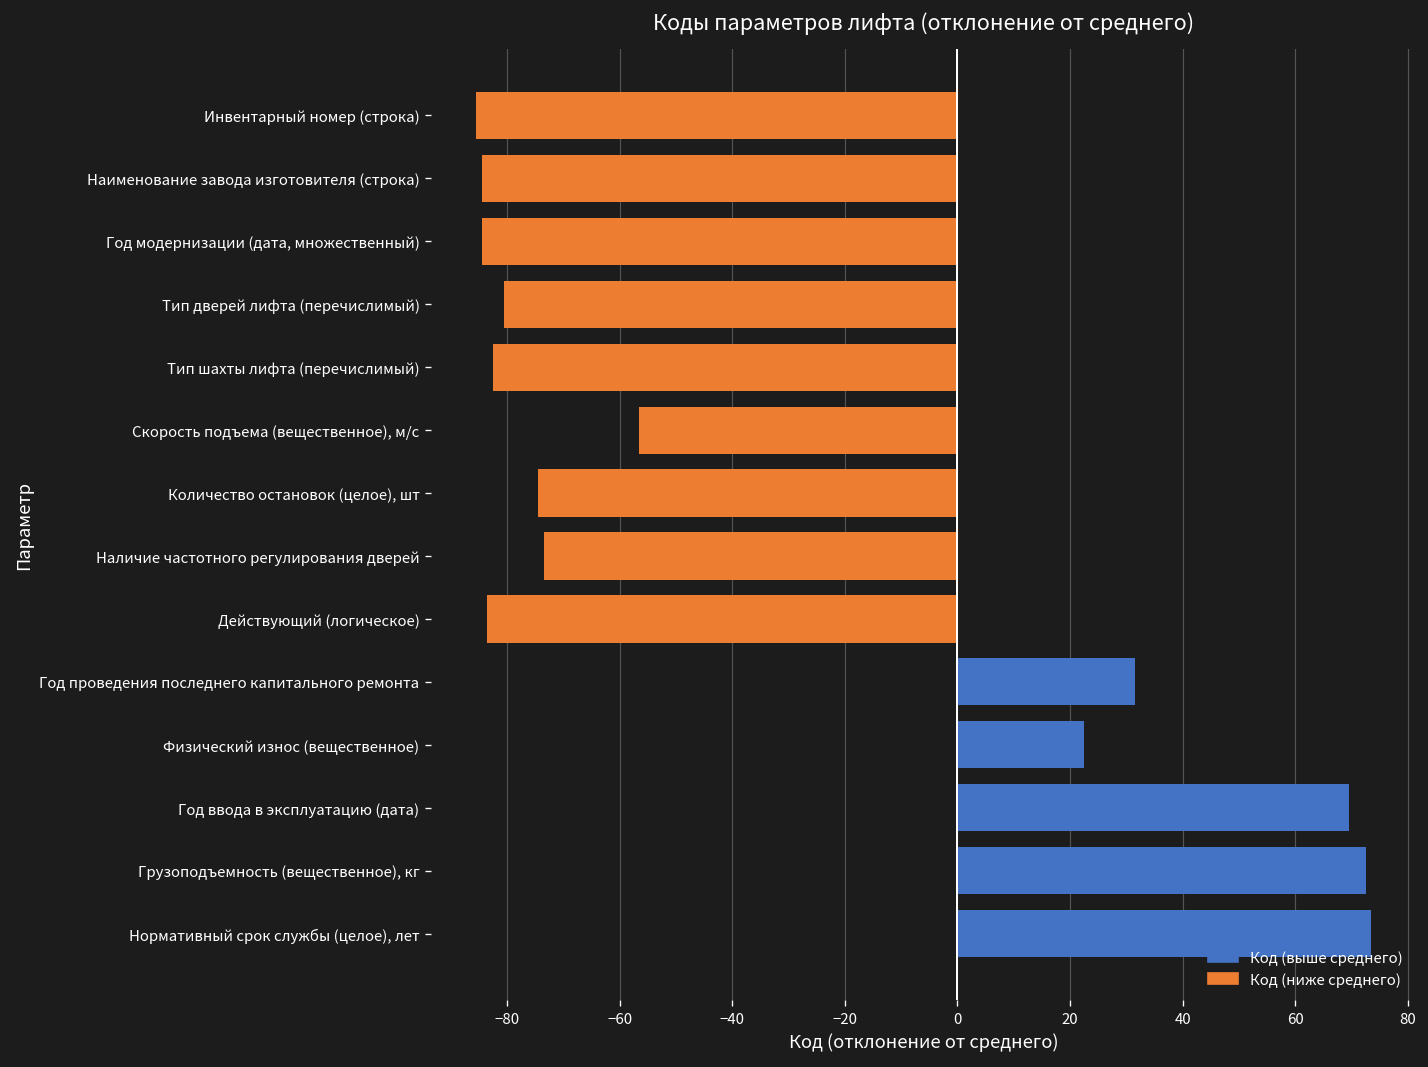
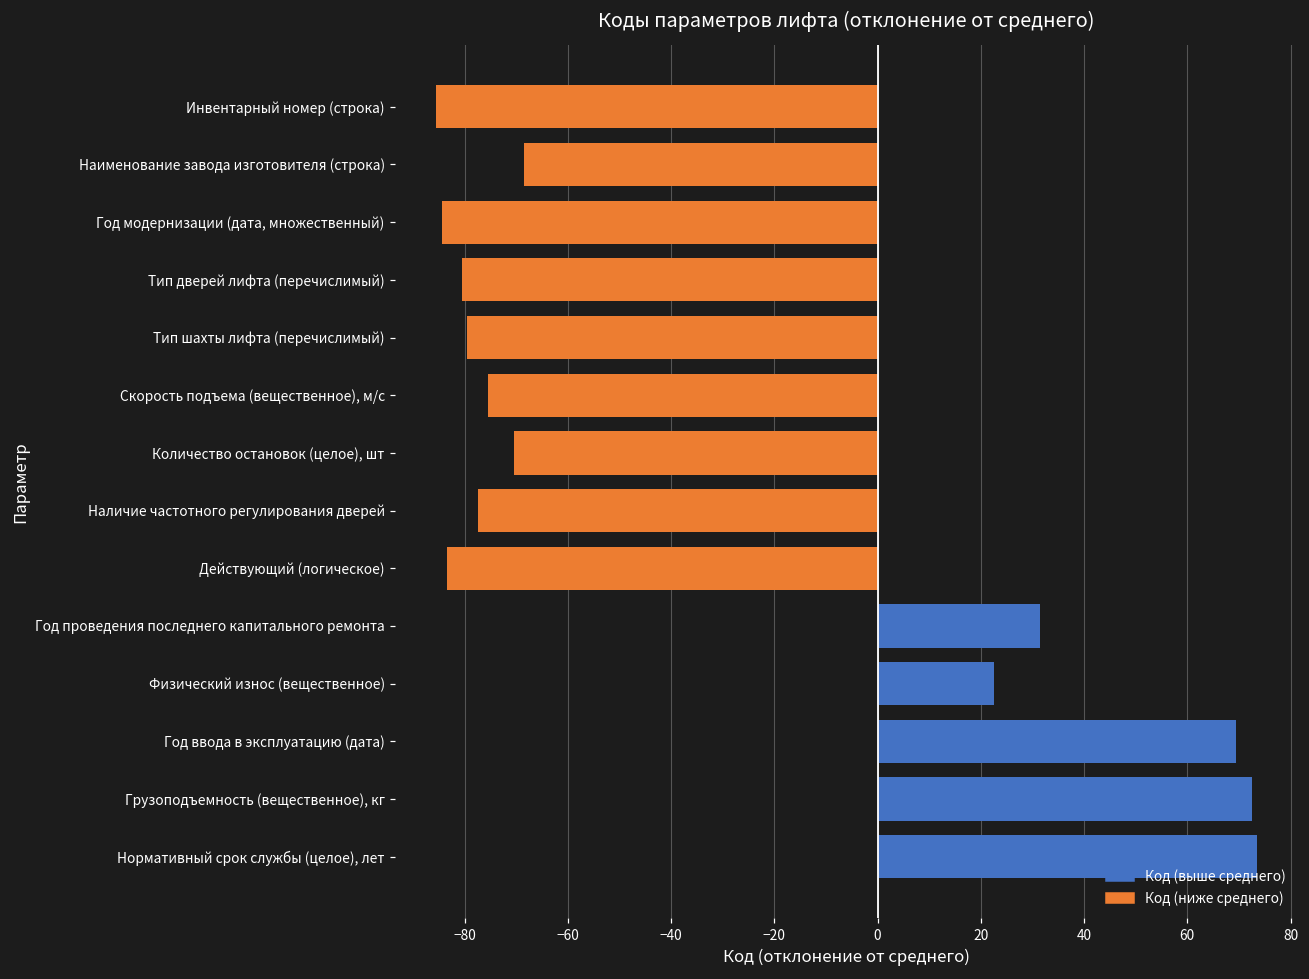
  {
    "Инвентарный номер (строка)": -86,
-   "Наименование завода изготовителя (строка)": -85,
+   "Наименование завода изготовителя (строка)": -69,
    "Год модернизации (дата, множественный)": -85,
    "Тип дверей лифта (перечислимый)": -81,
-   "Тип шахты лифта (перечислимый)": -83,
-   "Скорость подъема (вещественное), м/с": -57,
-   "Количество остановок (целое), шт": -75,
-   "Наличие частотного регулирования дверей": -74,
+   "Тип шахты лифта (перечислимый)": -80,
+   "Скорость подъема (вещественное), м/с": -76,
+   "Количество остановок (целое), шт": -71,
+   "Наличие частотного регулирования дверей": -78,
    "Действующий (логическое)": -84,
    "Год проведения последнего капитального ремонта": 32,
    "Физический износ (вещественное)": 23,
    "Год ввода в эксплуатацию (дата)": 70,
    "Грузоподъемность (вещественное), кг": 73,
    "Нормативный срок службы (целое), лет": 74
  }
